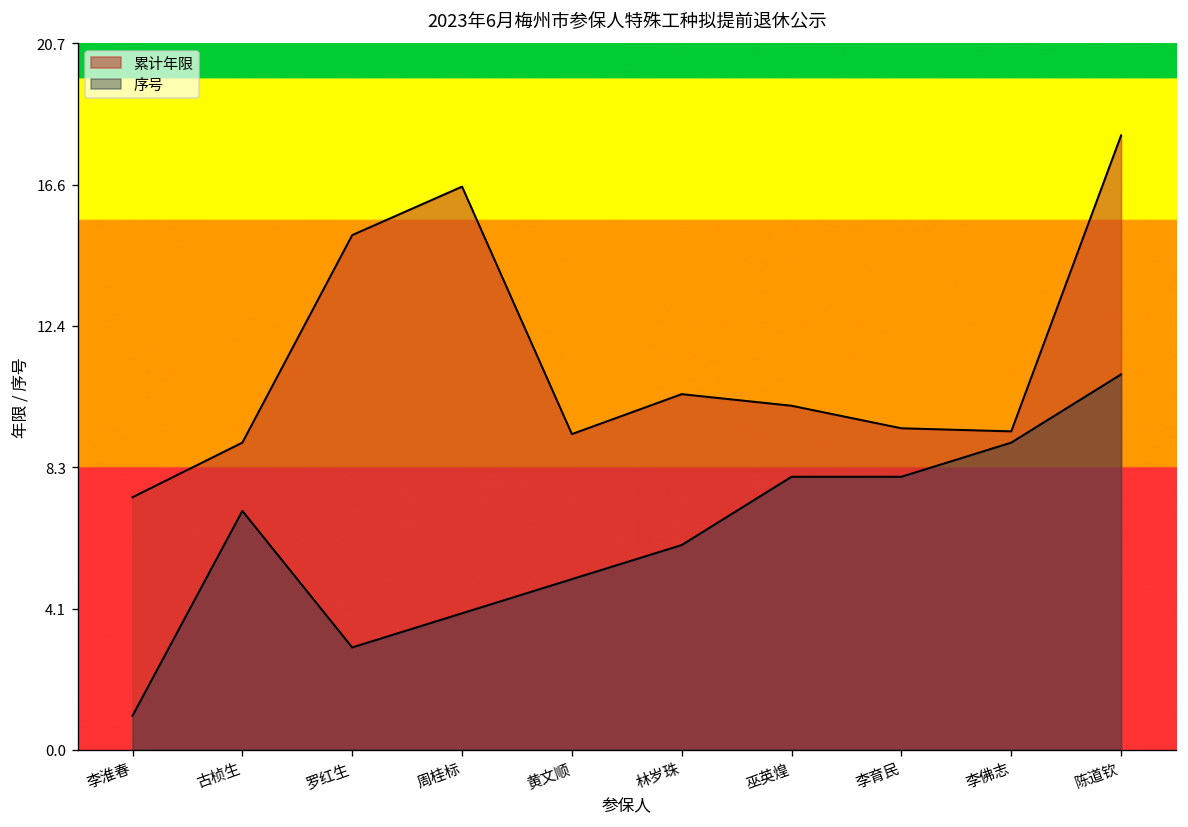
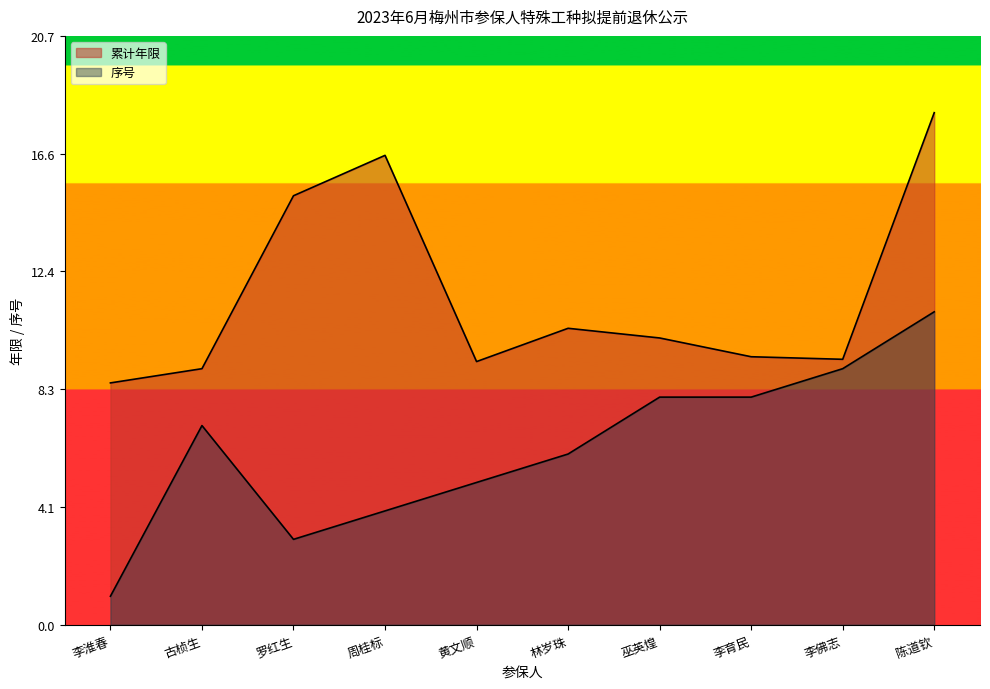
  {
    "累计年限": {
-     "李淮春": 7.4,
+     "李淮春": 8.5,
      "古桢生": 9.0,
      "罗红生": 15.1,
      "周桂标": 16.5,
      "黄文顺": 9.3,
      "林岁珠": 10.4,
      "巫英煌": 10.1,
      "李育民": 9.4,
      "李佛志": 9.3,
      "陈道钦": 18.0
    },
    "序号": {
      "李淮春": 1.0,
      "古桢生": 7.0,
      "罗红生": 3.0,
      "周桂标": 4.0,
      "黄文顺": 5.0,
      "林岁珠": 6.0,
      "巫英煌": 8.0,
      "李育民": 8.0,
      "李佛志": 9.0,
      "陈道钦": 11.0
    }
  }
